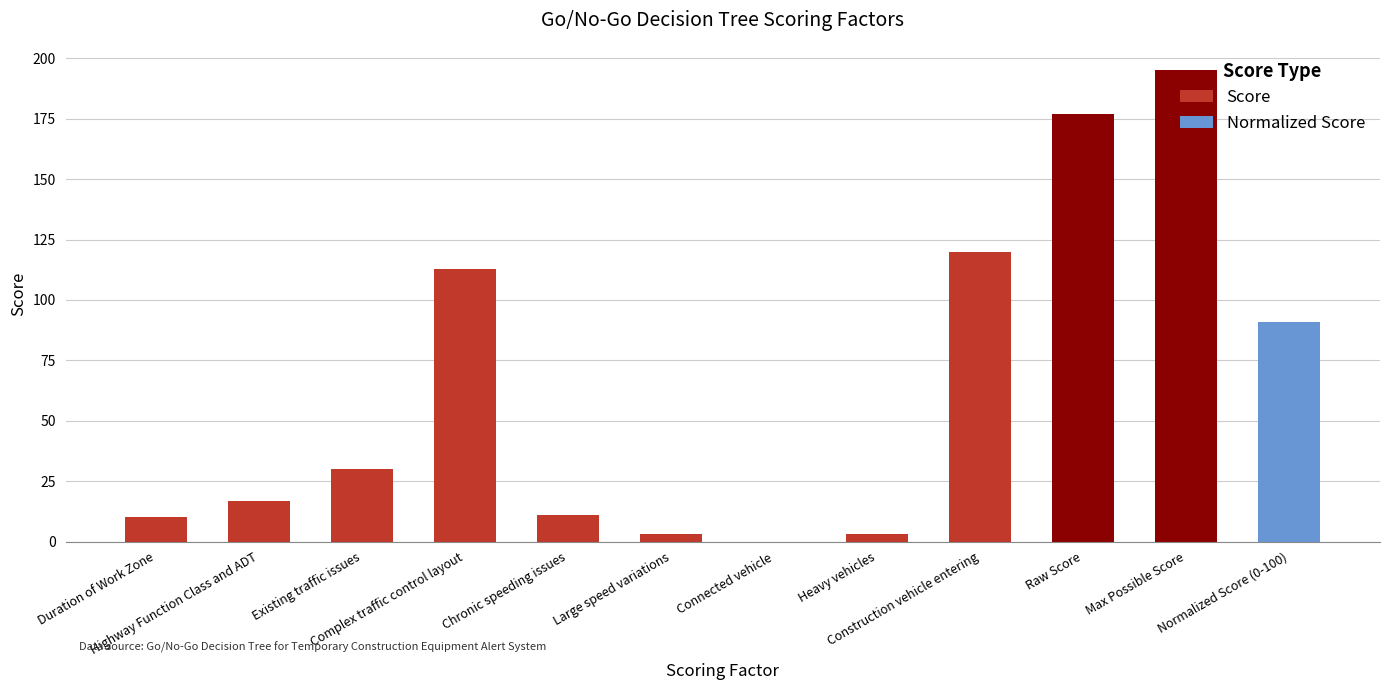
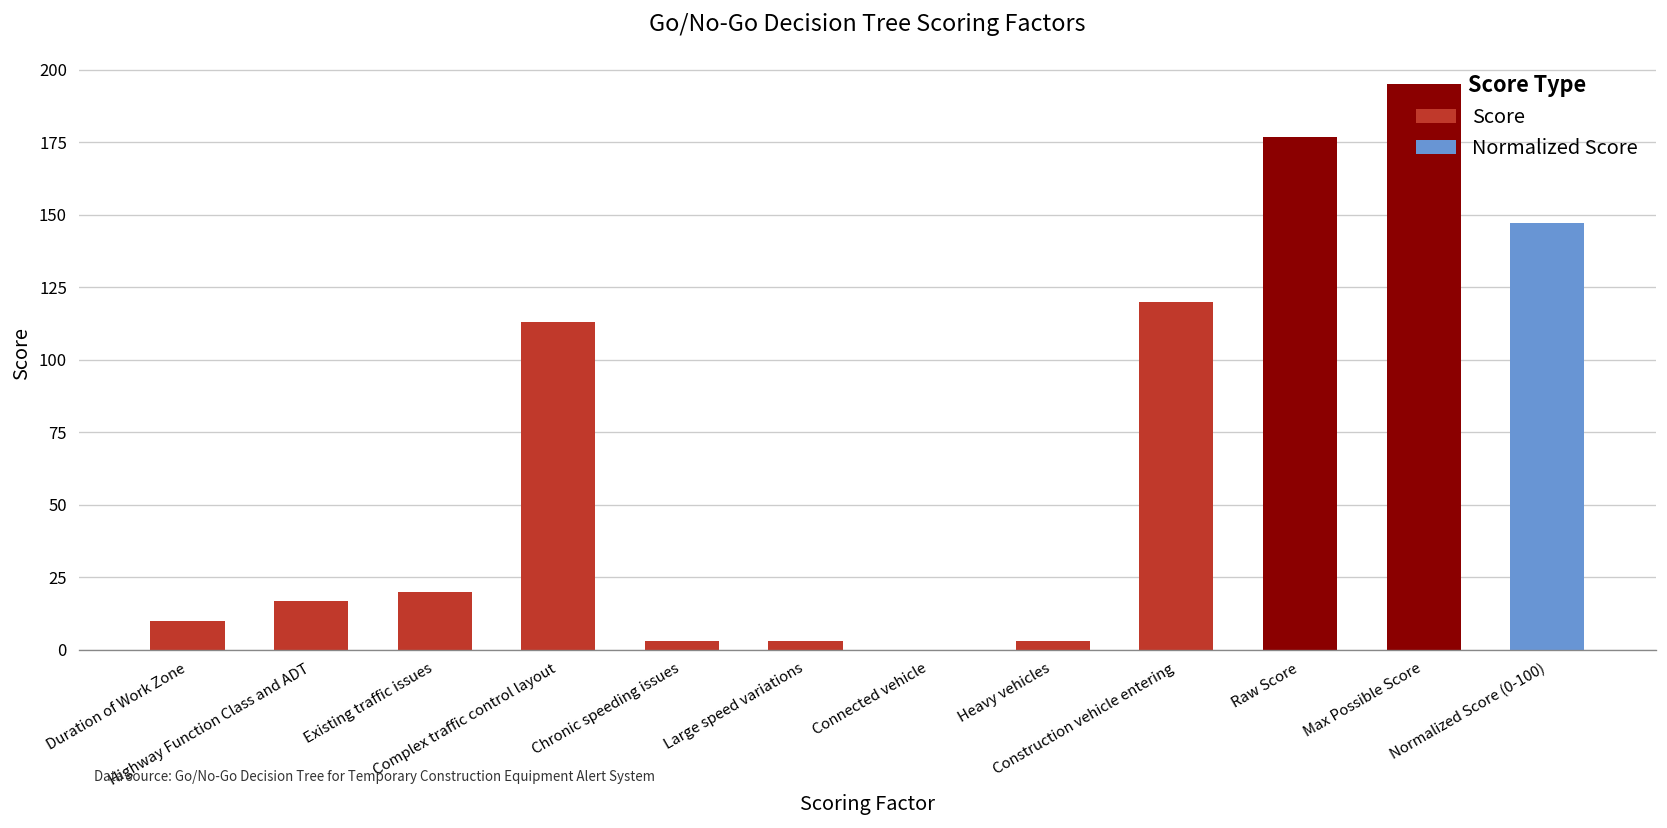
  {
    "Score": {
      "Duration of Work Zone": 10,
      "Highway Function Class and ADT": 17,
-     "Existing traffic issues": 30,
+     "Existing traffic issues": 20,
      "Complex traffic control layout": 113,
-     "Chronic speeding issues": 11,
+     "Chronic speeding issues": 3,
      "Large speed variations": 3,
      "Connected vehicle": 0,
      "Heavy vehicles": 3,
      "Construction vehicle entering": 120,
      "Raw Score": 177,
      "Max Possible Score": 195
    },
    "Normalized Score": {
-     "Normalized Score (0-100)": 91
+     "Normalized Score (0-100)": 147
    }
  }
